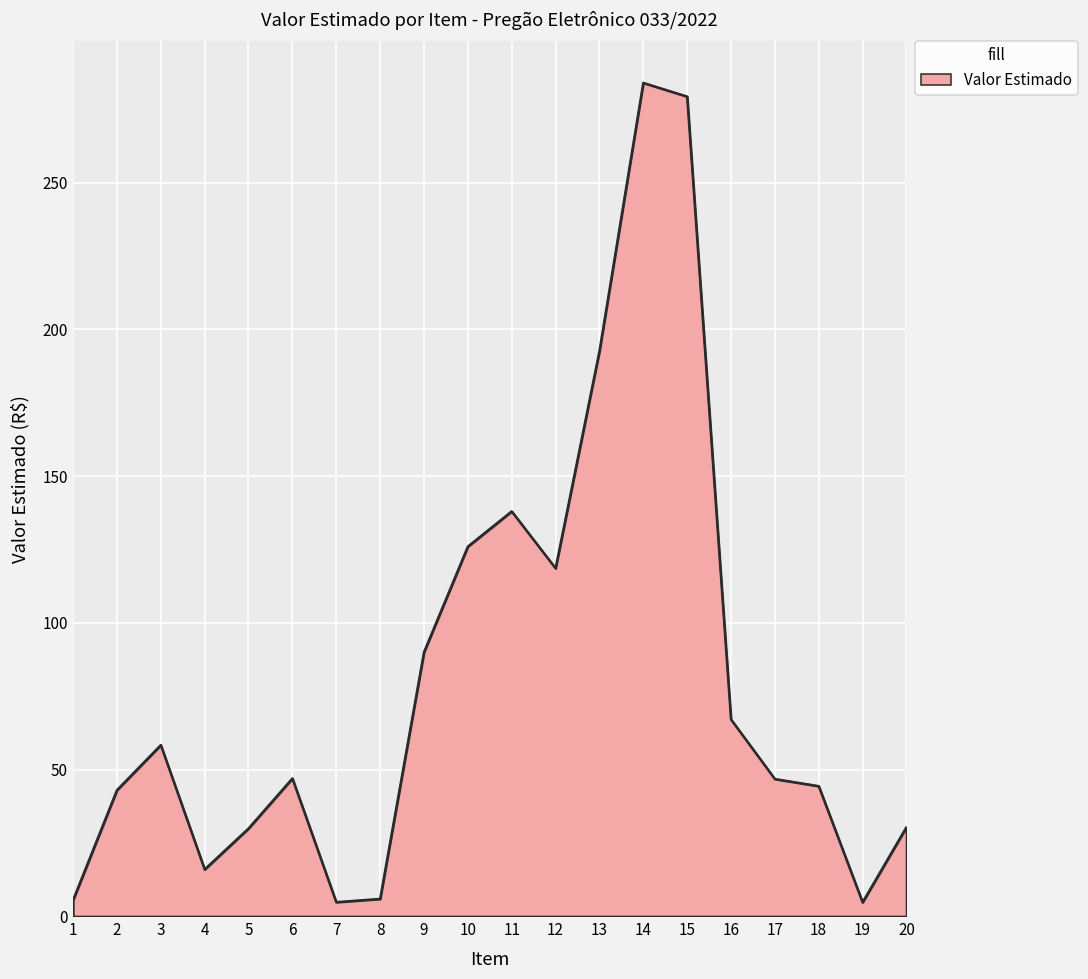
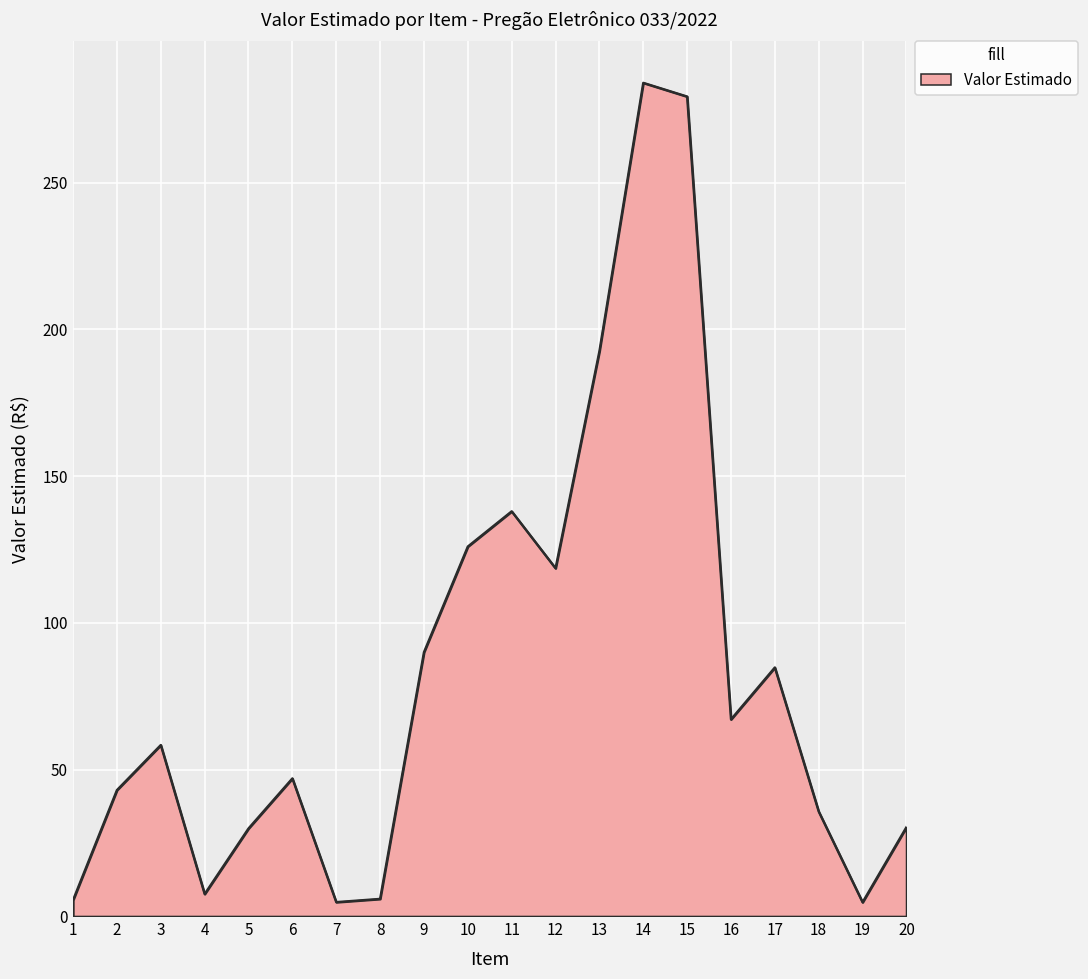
  {
    "1": 6,
    "2": 43,
    "3": 58,
-   "4": 16,
+   "4": 8,
    "5": 30,
    "6": 47,
    "7": 5,
    "8": 6,
    "9": 90,
    "10": 126,
    "11": 138,
    "12": 119,
    "13": 193,
    "14": 284,
    "15": 279,
    "16": 67,
-   "17": 47,
-   "18": 44,
+   "17": 85,
+   "18": 36,
    "19": 5,
    "20": 30
  }
